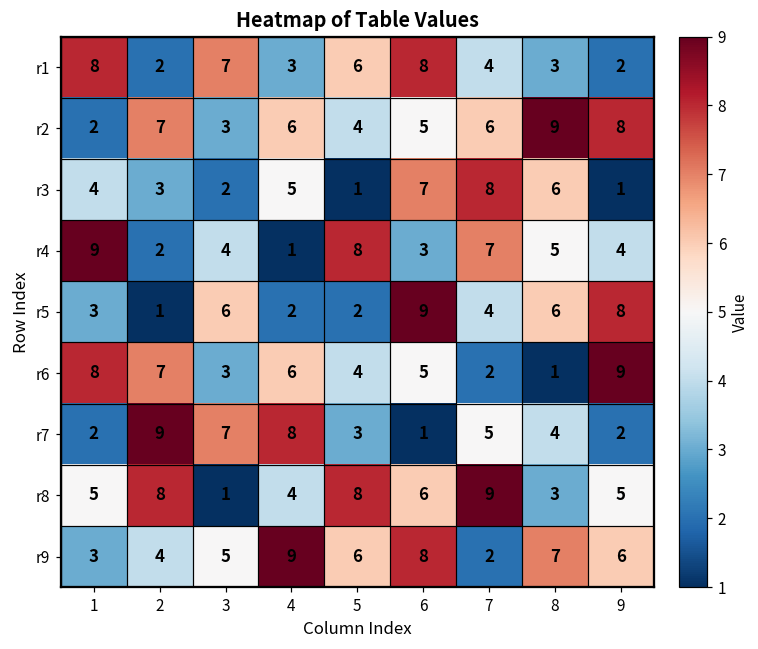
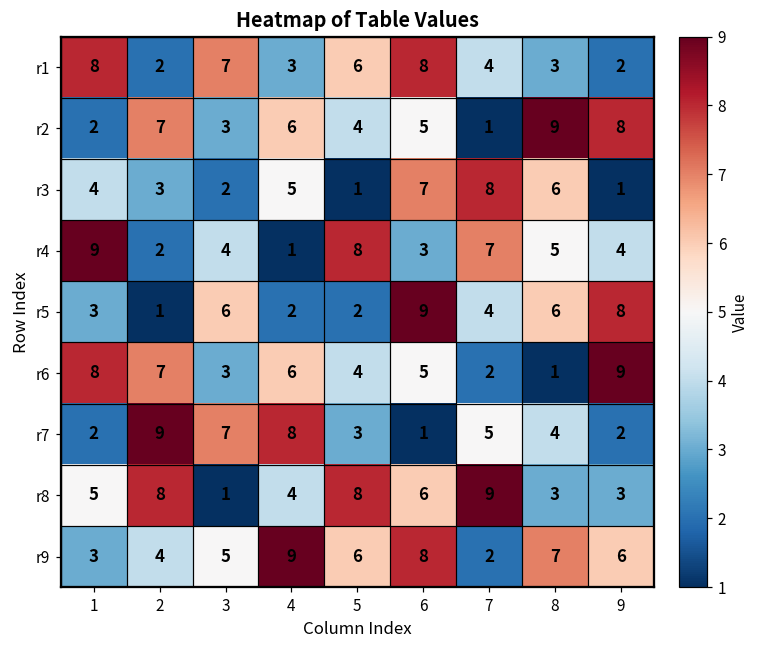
  {
    "r1": {
      "1": 8,
      "2": 2,
      "3": 7,
      "4": 3,
      "5": 6,
      "6": 8,
      "7": 4,
      "8": 3,
      "9": 2
    },
    "r2": {
      "1": 2,
      "2": 7,
      "3": 3,
      "4": 6,
      "5": 4,
      "6": 5,
-     "7": 6,
+     "7": 1,
      "8": 9,
      "9": 8
    },
    "r3": {
      "1": 4,
      "2": 3,
      "3": 2,
      "4": 5,
      "5": 1,
      "6": 7,
      "7": 8,
      "8": 6,
      "9": 1
    },
    "r4": {
      "1": 9,
      "2": 2,
      "3": 4,
      "4": 1,
      "5": 8,
      "6": 3,
      "7": 7,
      "8": 5,
      "9": 4
    },
    "r5": {
      "1": 3,
      "2": 1,
      "3": 6,
      "4": 2,
      "5": 2,
      "6": 9,
      "7": 4,
      "8": 6,
      "9": 8
    },
    "r6": {
      "1": 8,
      "2": 7,
      "3": 3,
      "4": 6,
      "5": 4,
      "6": 5,
      "7": 2,
      "8": 1,
      "9": 9
    },
    "r7": {
      "1": 2,
      "2": 9,
      "3": 7,
      "4": 8,
      "5": 3,
      "6": 1,
      "7": 5,
      "8": 4,
      "9": 2
    },
    "r8": {
      "1": 5,
      "2": 8,
      "3": 1,
      "4": 4,
      "5": 8,
      "6": 6,
      "7": 9,
      "8": 3,
-     "9": 5
+     "9": 3
    },
    "r9": {
      "1": 3,
      "2": 4,
      "3": 5,
      "4": 9,
      "5": 6,
      "6": 8,
      "7": 2,
      "8": 7,
      "9": 6
    }
  }
